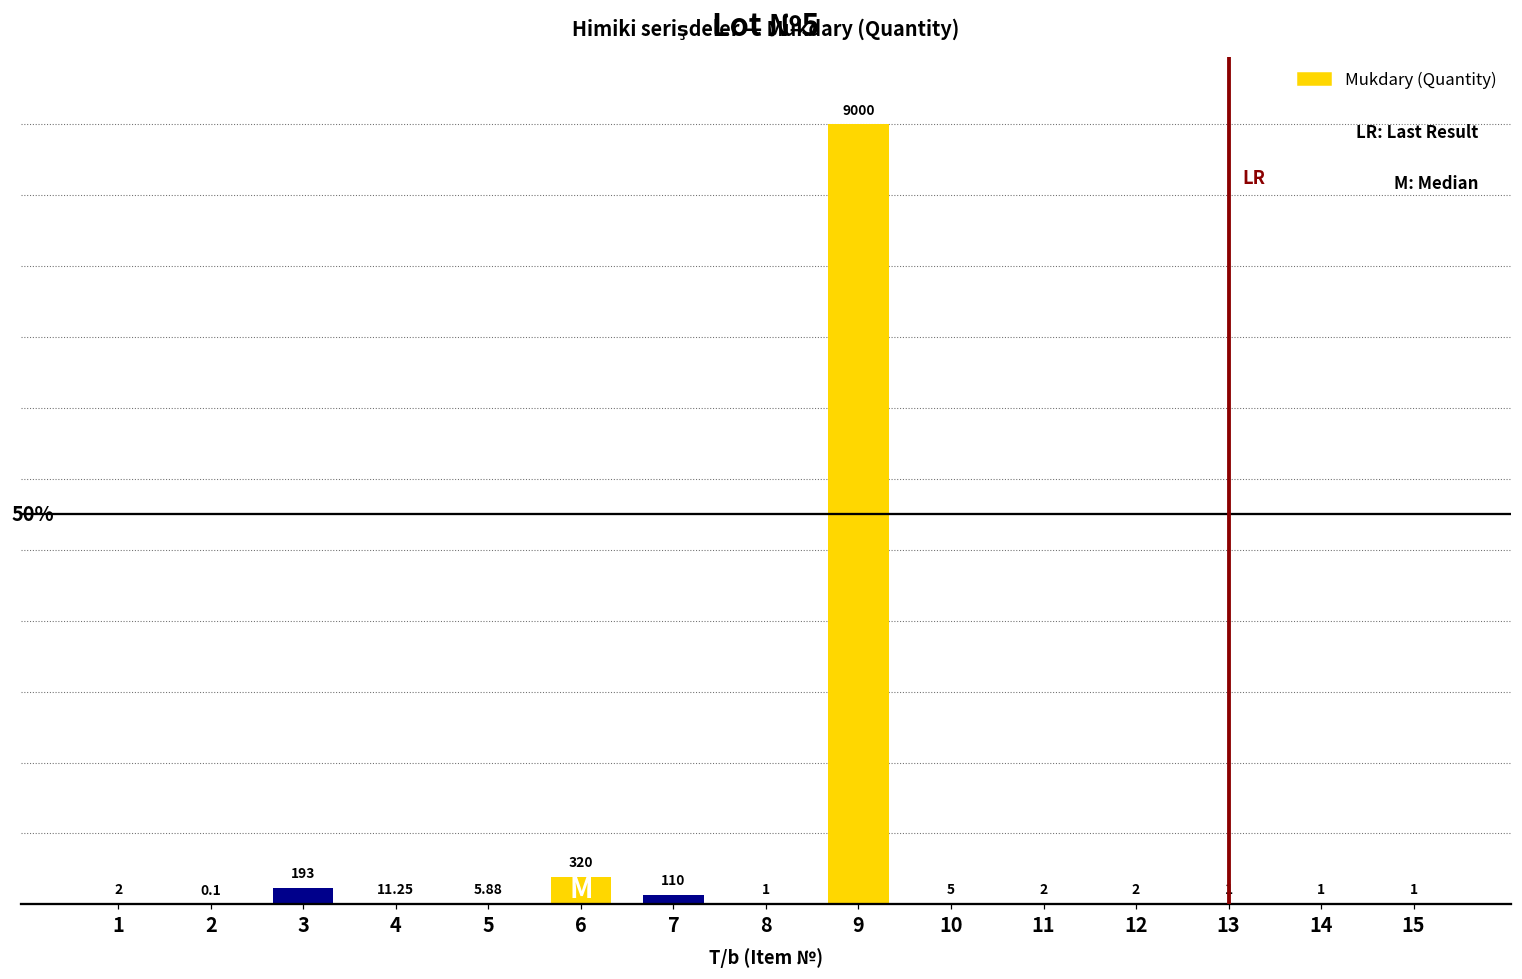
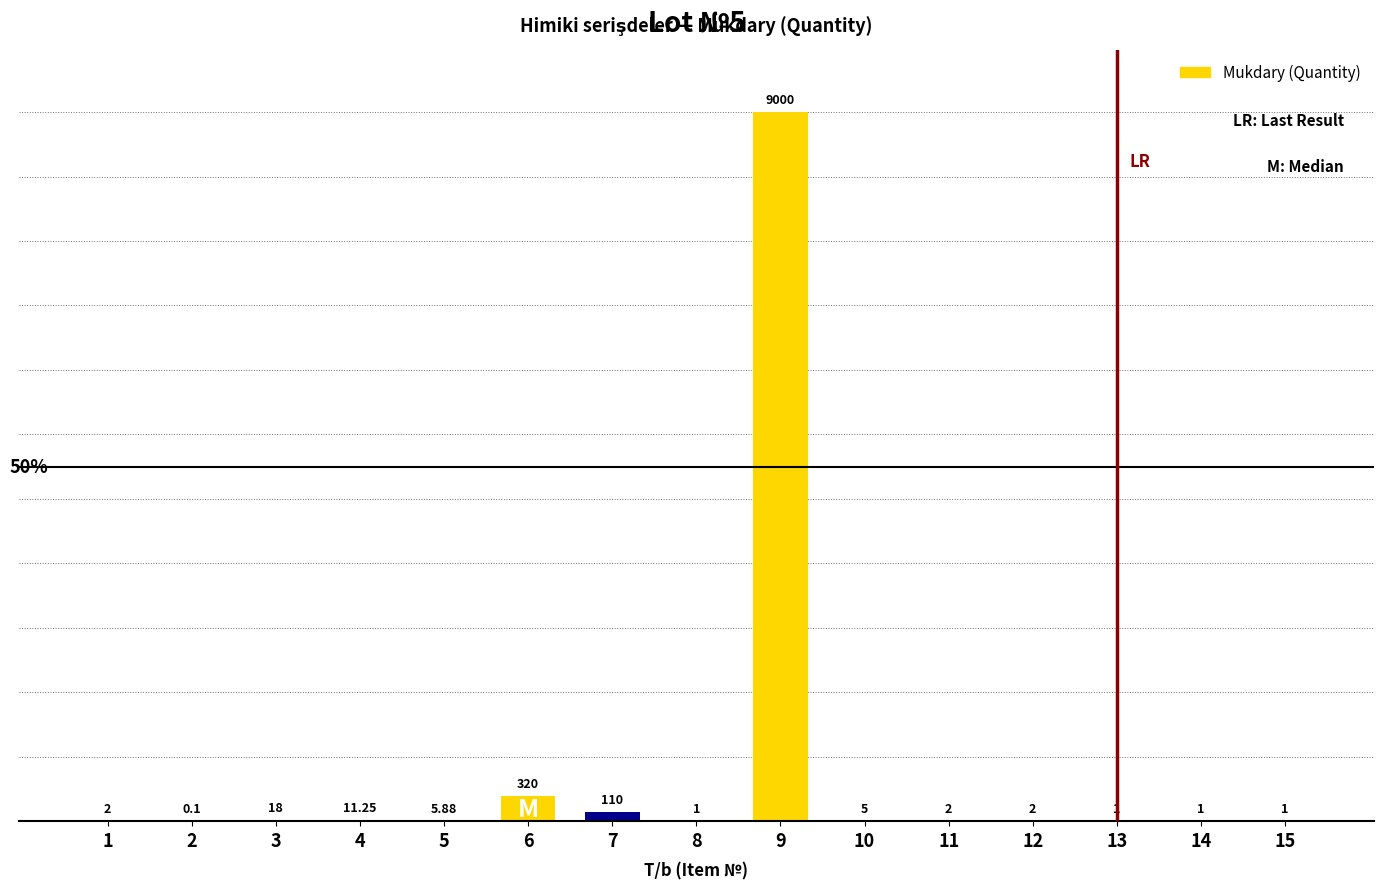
  {
-   "3": 193
+   "3": 18
  }
